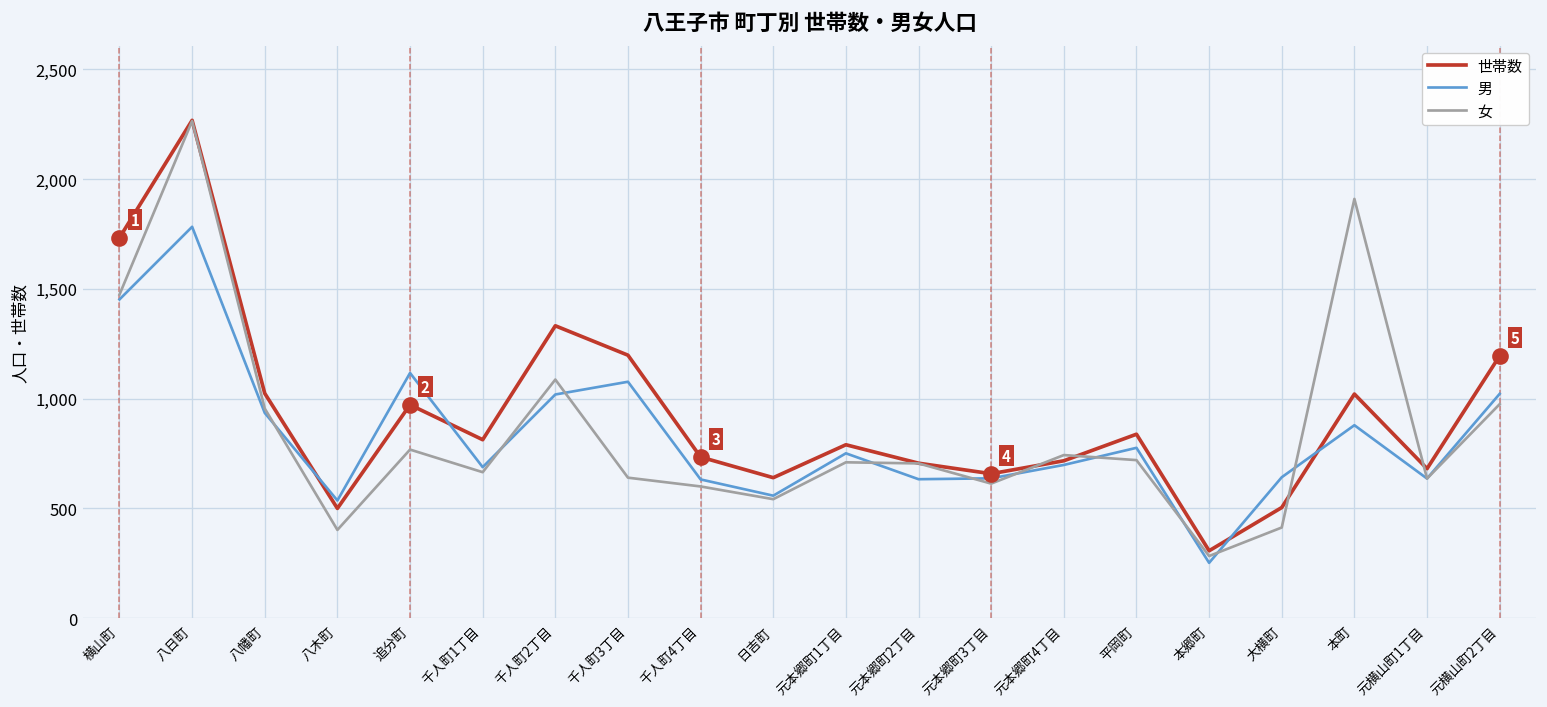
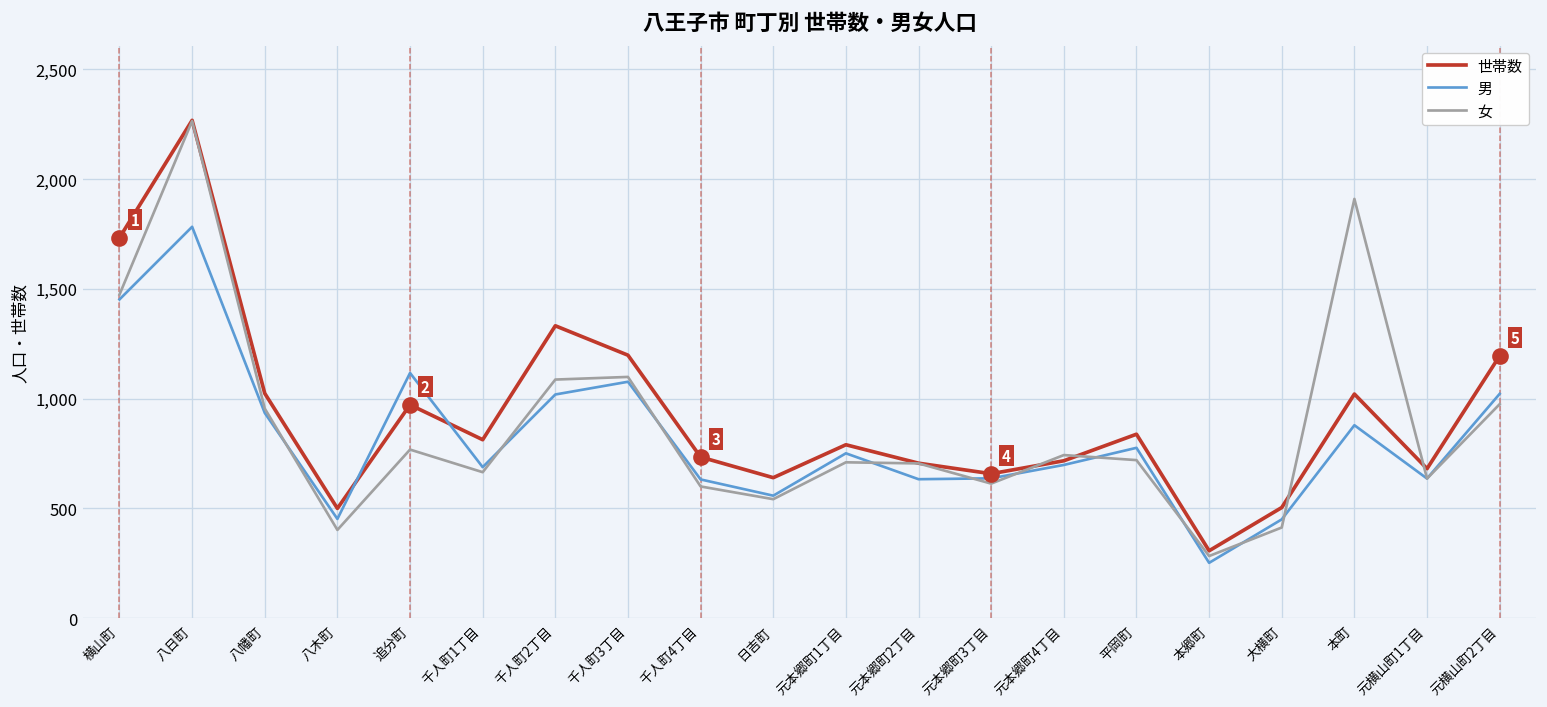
  {
    "男": {
      "横山町": "1,450",
      "八日町": "1,780",
      "八幡町": "940",
-     "八木町": "540",
+     "八木町": "450",
      "千人町1丁目": "690",
      "千人町2丁目": "1,020",
      "千人町3丁目": "1,080",
      "千人町4丁目": "630",
      "日吉町": "560",
      "元本郷町1丁目": "750",
      "元本郷町2丁目": "630",
      "元本郷町3丁目": "640",
      "元本郷町4丁目": "700",
      "平岡町": "780",
      "本郷町": "250",
-     "大横町": "640",
+     "大横町": "450",
      "本町": "880",
      "元横山町2丁目": "1,020"
    },
    "女": {
      "横山町": "1,470",
      "八幡町": "960",
      "八木町": "400",
      "追分町": "770",
      "千人町1丁目": "670",
      "千人町2丁目": "1,090",
-     "千人町3丁目": "640",
+     "千人町3丁目": "1,100",
      "千人町4丁目": "600",
      "日吉町": "540",
      "元本郷町1丁目": "710",
      "元本郷町3丁目": "610",
      "元本郷町4丁目": "740",
      "平岡町": "720",
      "本郷町": "280",
      "大横町": "410",
      "本町": "1,910",
      "元横山町2丁目": "980"
    }
  }
